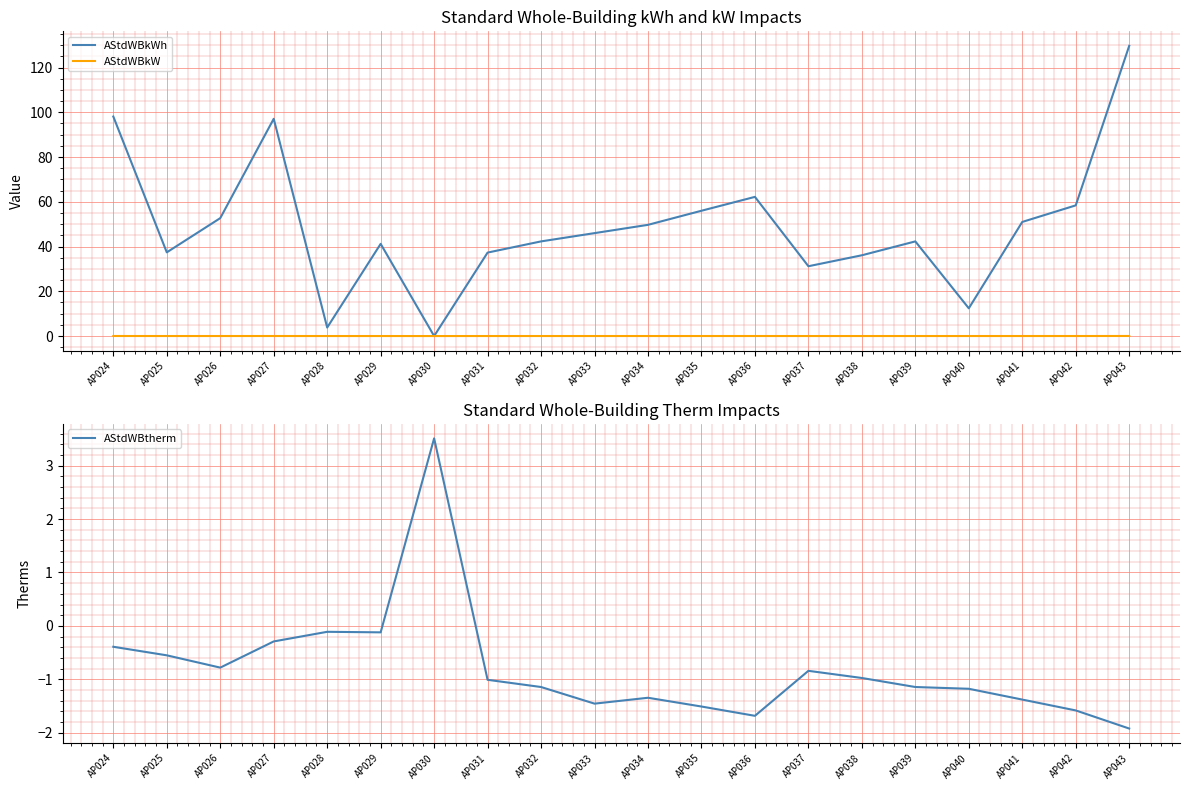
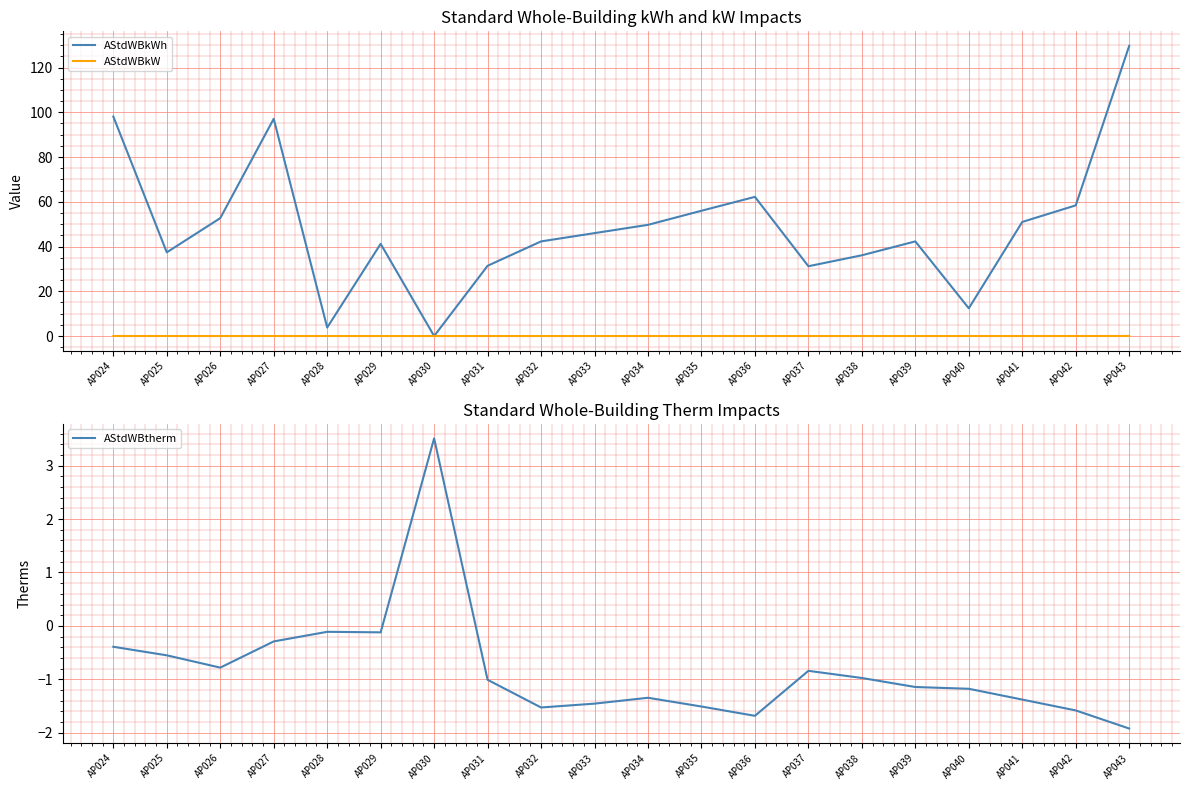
  {
    "Standard Whole-Building kWh and kW Impacts": {
      "AStdWBkWh": {
        "AP024": 98,
        "AP025": 37,
        "AP026": 53,
        "AP027": 97,
        "AP028": 4,
        "AP029": 41,
-       "AP031": 37,
+       "AP031": 31,
        "AP032": 42,
        "AP033": 46,
        "AP034": 50,
        "AP035": 56,
        "AP036": 62,
        "AP037": 31,
        "AP038": 36,
        "AP039": 42,
        "AP040": 12,
        "AP041": 51,
        "AP042": 58,
        "AP043": 130
      },
      "AStdWBkW": {
        "AP024": 0,
        "AP025": 0,
        "AP026": 0,
        "AP027": 0,
        "AP028": 0,
        "AP029": 0,
        "AP031": 0,
        "AP032": 0,
        "AP033": 0,
        "AP034": 0,
        "AP035": 0,
        "AP036": 0,
        "AP037": 0,
        "AP038": 0,
        "AP039": 0,
        "AP040": 0,
        "AP041": 0,
        "AP042": 0,
        "AP043": 0
      }
    },
    "Standard Whole-Building Therm Impacts": {
      "AP024": -0.4,
      "AP025": -0.6,
      "AP026": -0.8,
      "AP027": -0.3,
      "AP028": -0.1,
      "AP029": -0.1,
      "AP030": 3.5,
      "AP031": -1.0,
-     "AP032": -1.1,
+     "AP032": -1.5,
      "AP033": -1.5,
      "AP034": -1.3,
      "AP035": -1.5,
      "AP036": -1.7,
      "AP037": -0.8,
      "AP038": -1.0,
      "AP039": -1.1,
      "AP040": -1.2,
      "AP041": -1.4,
      "AP042": -1.6,
      "AP043": -1.9
    }
  }
